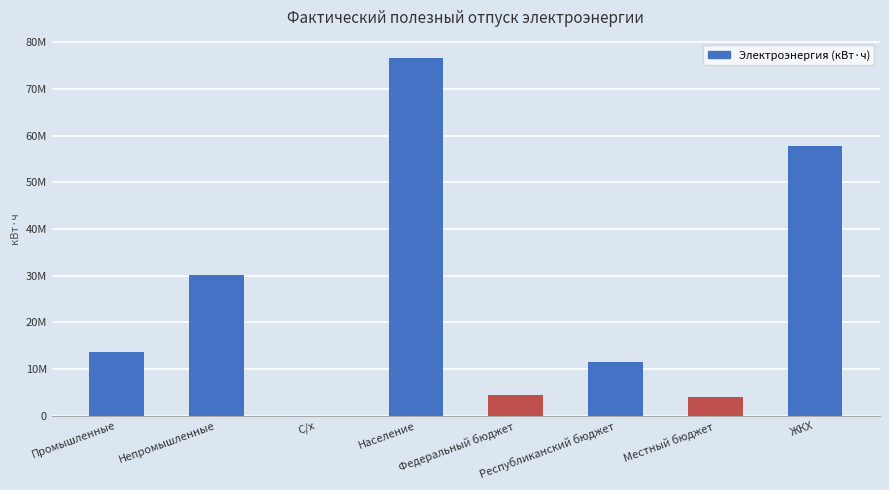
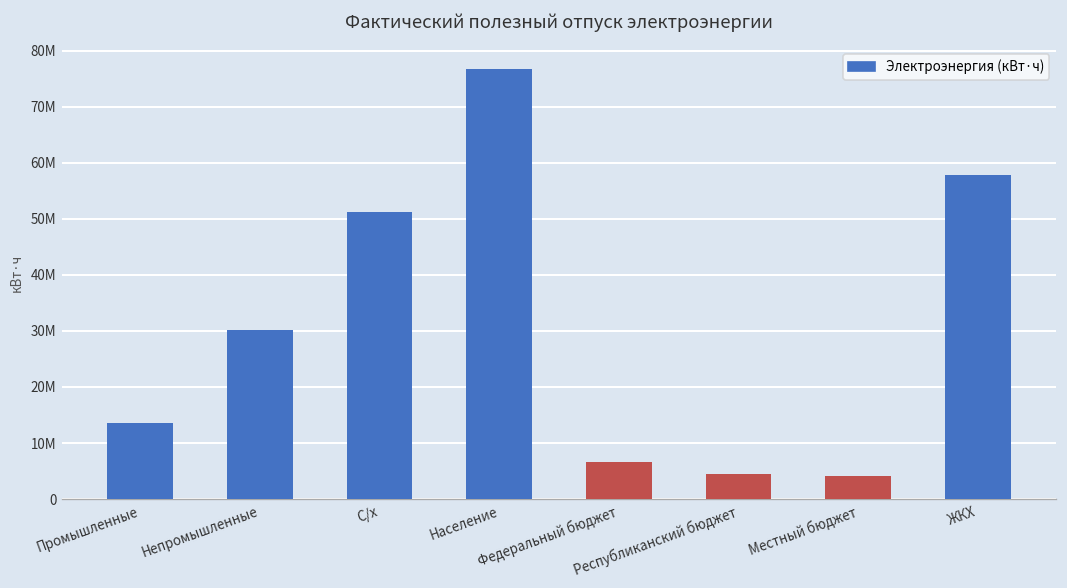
  {
    "Промышленные": 14000000,
    "Непромышленные": 30000000,
-   "С/х": 0,
+   "С/х": 51000000,
    "Население": 77000000,
-   "Федеральный бюджет": 5000000,
-   "Республиканский бюджет": 11000000,
+   "Федеральный бюджет": 7000000,
+   "Республиканский бюджет": 4000000,
    "Местный бюджет": 4000000,
    "ЖКХ": 58000000
  }
